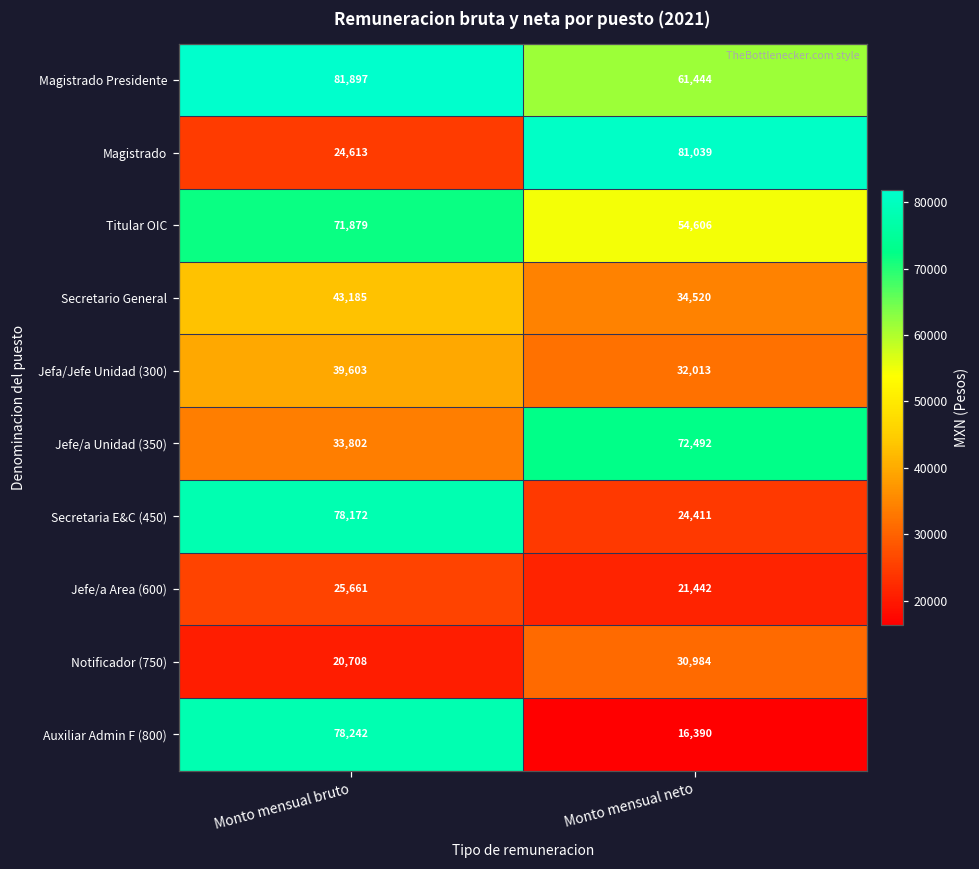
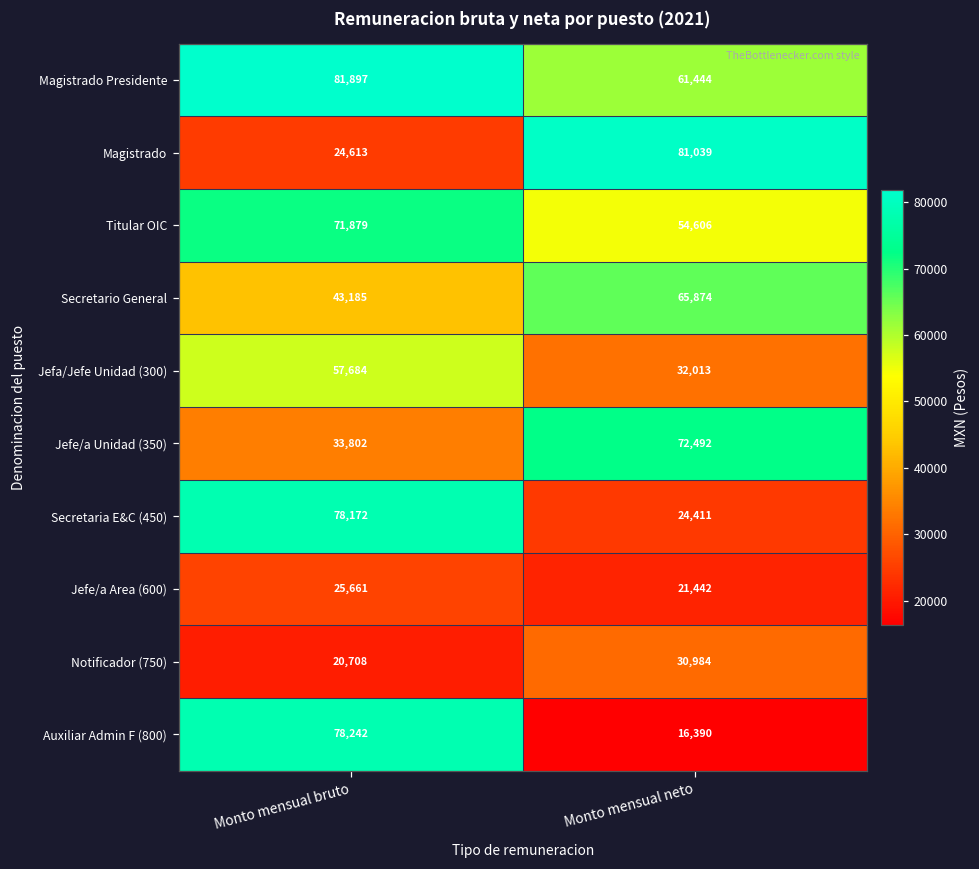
  {
    "Magistrado Presidente": {
      "Monto mensual bruto": "81,897"
    },
    "Magistrado": {
      "Monto mensual bruto": "24,613",
      "Monto mensual neto": "81,039"
    },
    "Titular OIC": {
      "Monto mensual bruto": "71,879",
      "Monto mensual neto": "54,606"
    },
    "Secretario General": {
      "Monto mensual bruto": "43,185",
-     "Monto mensual neto": "34,520"
+     "Monto mensual neto": "65,874"
    },
    "Jefa/Jefe Unidad (300)": {
-     "Monto mensual bruto": "39,603",
+     "Monto mensual bruto": "57,684",
      "Monto mensual neto": "32,013"
    },
    "Jefe/a Unidad (350)": {
      "Monto mensual bruto": "33,802",
      "Monto mensual neto": "72,492"
    },
    "Secretaria E&C (450)": {
      "Monto mensual bruto": "78,172",
      "Monto mensual neto": "24,411"
    },
    "Jefe/a Area (600)": {
      "Monto mensual bruto": "25,661",
      "Monto mensual neto": "21,442"
    },
    "Notificador (750)": {
      "Monto mensual bruto": "20,708",
      "Monto mensual neto": "30,984"
    },
    "Auxiliar Admin F (800)": {
      "Monto mensual bruto": "78,242",
      "Monto mensual neto": "16,390"
    }
  }
